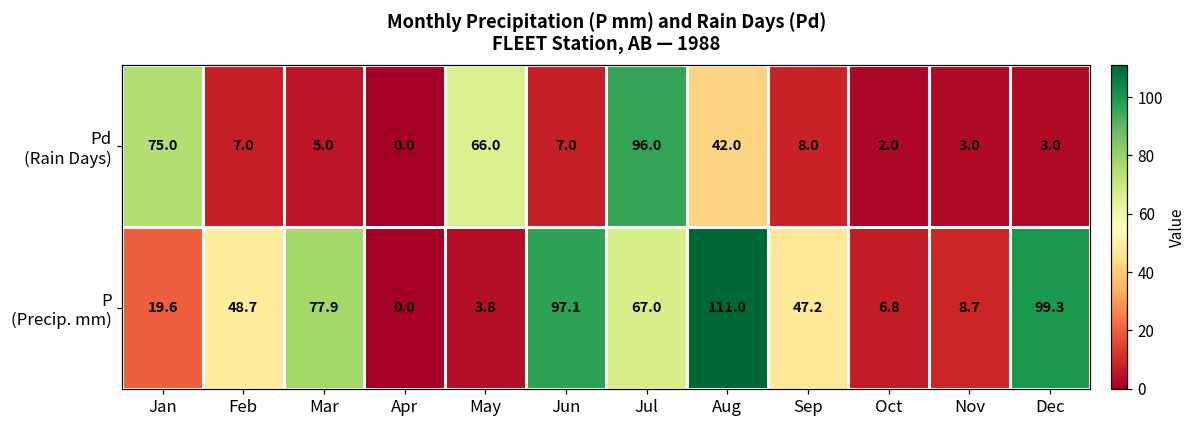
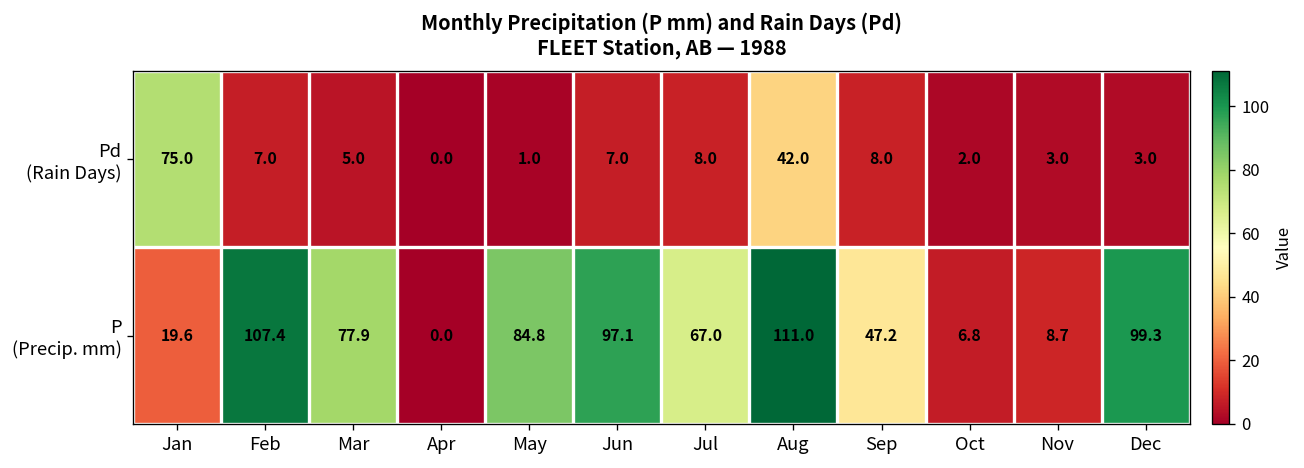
  {
    "Pd (Rain Days)": {
      "Jan": 75.0,
      "Feb": 7.0,
      "Mar": 5.0,
      "Apr": 0.0,
-     "May": 66.0,
+     "May": 1.0,
      "Jun": 7.0,
-     "Jul": 96.0,
+     "Jul": 8.0,
      "Aug": 42.0,
      "Sep": 8.0,
      "Oct": 2.0,
      "Nov": 3.0,
      "Dec": 3.0
    },
    "P (Precip. mm)": {
      "Jan": 19.6,
-     "Feb": 48.7,
+     "Feb": 107.4,
      "Mar": 77.9,
      "Apr": 0.0,
-     "May": 3.8,
+     "May": 84.8,
      "Jun": 97.1,
      "Jul": 67.0,
      "Aug": 111.0,
      "Sep": 47.2,
      "Oct": 6.8,
      "Nov": 8.7,
      "Dec": 99.3
    }
  }
